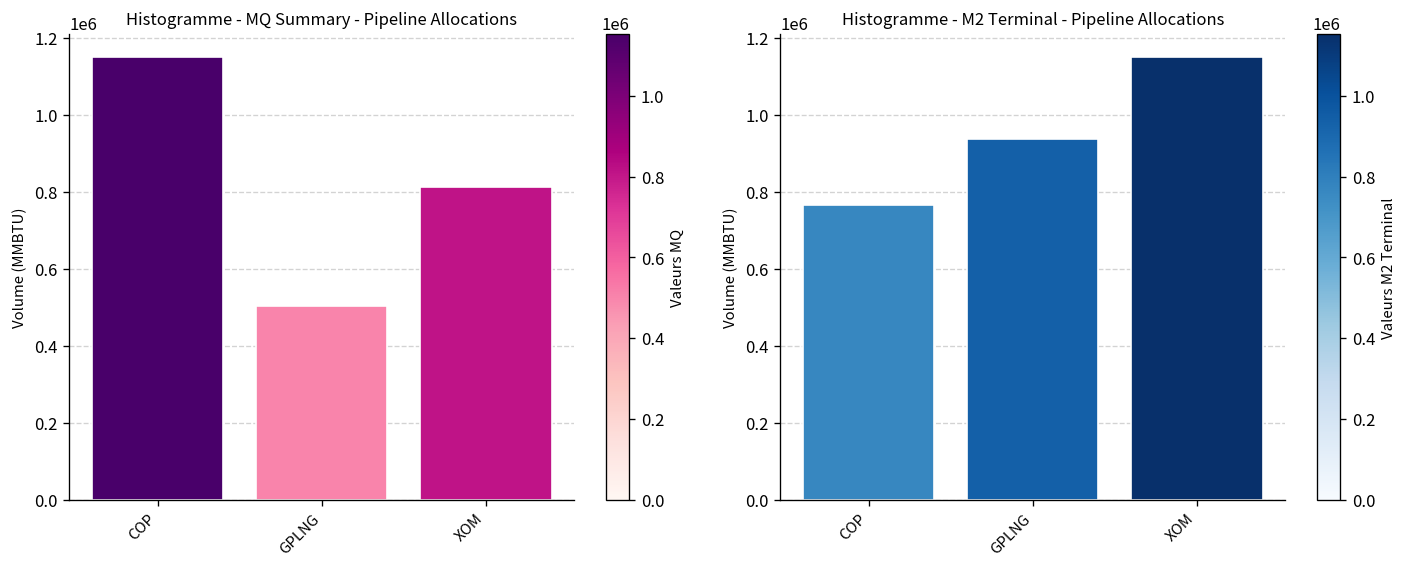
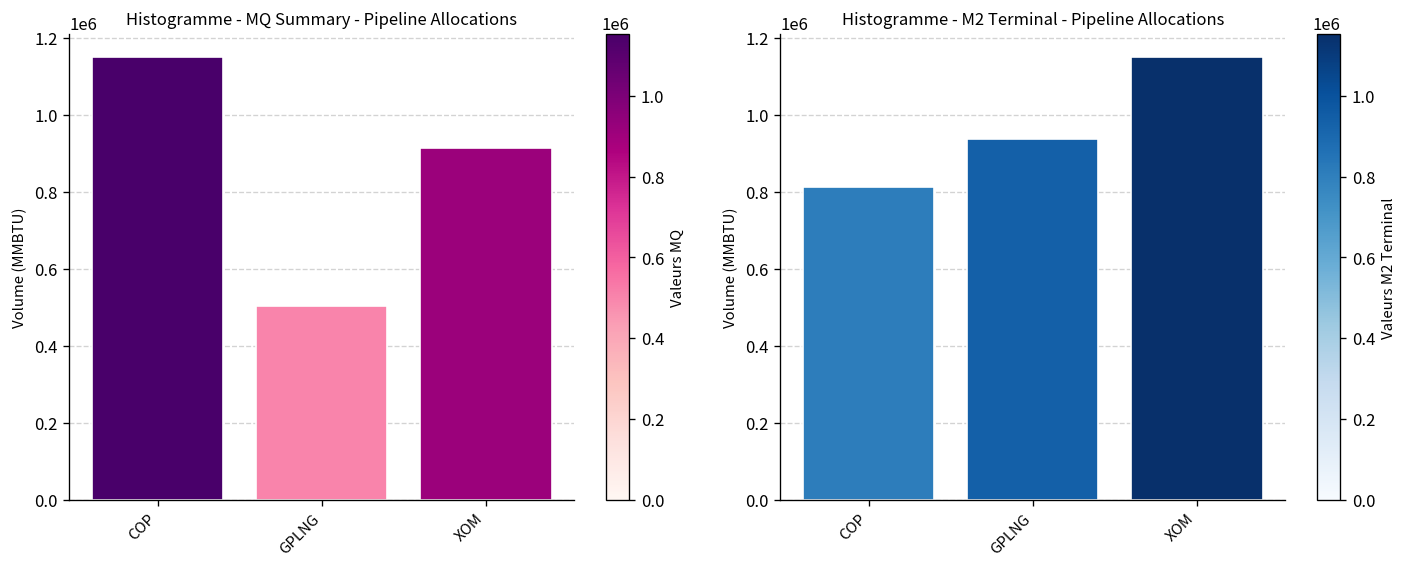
  {
    "Histogramme - MQ Summary - Pipeline Allocations": {
      "COP": 1150000,
      "GPLNG": 500000,
-     "XOM": 810000
+     "XOM": 920000
    },
    "Histogramme - M2 Terminal - Pipeline Allocations": {
-     "COP": 770000,
+     "COP": 810000,
      "GPLNG": 940000,
      "XOM": 1150000
    }
  }
